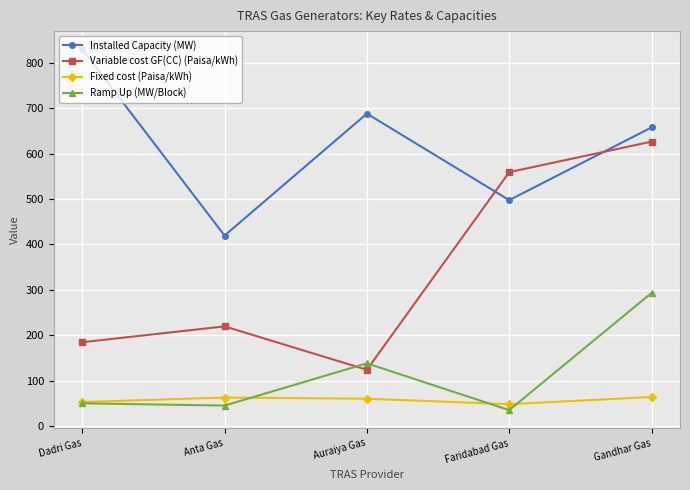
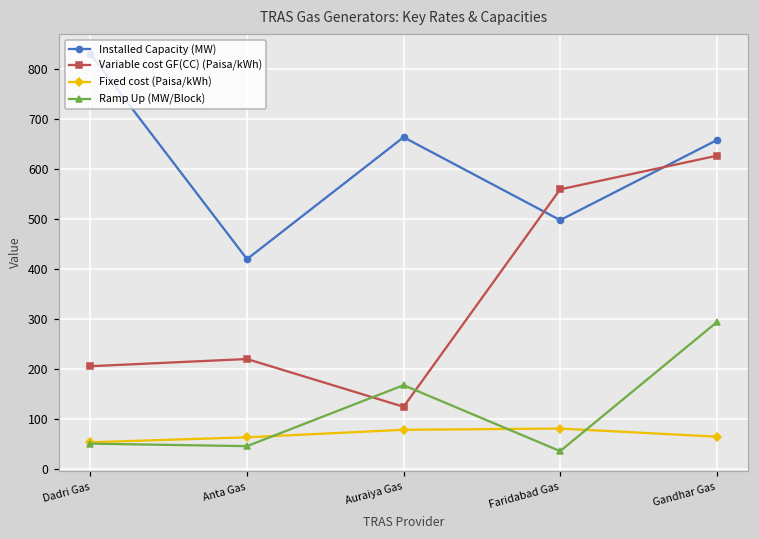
  {
    "Installed Capacity (MW)": {
      "Anta Gas": 420,
-     "Auraiya Gas": 690,
+     "Auraiya Gas": 660,
      "Faridabad Gas": 500,
      "Gandhar Gas": 660
    },
    "Variable cost GF(CC) (Paisa/kWh)": {
-     "Dadri Gas": 180,
+     "Dadri Gas": 210,
      "Anta Gas": 220,
      "Auraiya Gas": 120,
      "Faridabad Gas": 560,
      "Gandhar Gas": 630
    },
    "Fixed cost (Paisa/kWh)": {
      "Anta Gas": 60,
-     "Auraiya Gas": 60,
-     "Faridabad Gas": 50,
+     "Auraiya Gas": 80,
+     "Faridabad Gas": 80,
      "Gandhar Gas": 60
    },
    "Ramp Up (MW/Block)": {
      "Anta Gas": 50,
-     "Auraiya Gas": 140,
+     "Auraiya Gas": 170,
      "Faridabad Gas": 40,
      "Gandhar Gas": 290
    }
  }
